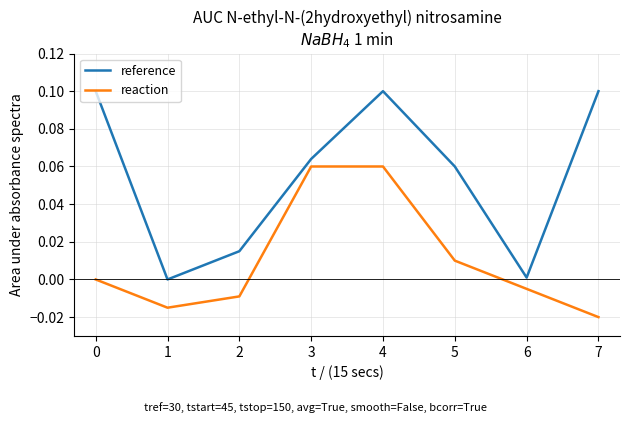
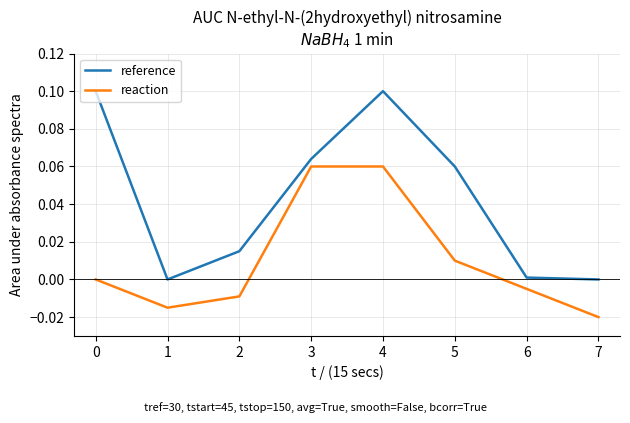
  {
    "reference": {
      "1": 0.0,
      "2": 0.015,
      "3": 0.064,
      "4": 0.1,
      "5": 0.060,
      "6": 0.0,
-     "7": 0.1
+     "7": 0.0
    },
    "reaction": {
      "0": 0.0,
      "1": -0.015,
      "2": -0.009,
      "3": 0.060,
      "4": 0.060,
      "5": 0.010,
      "6": -0.005,
      "7": -0.020
    }
  }
